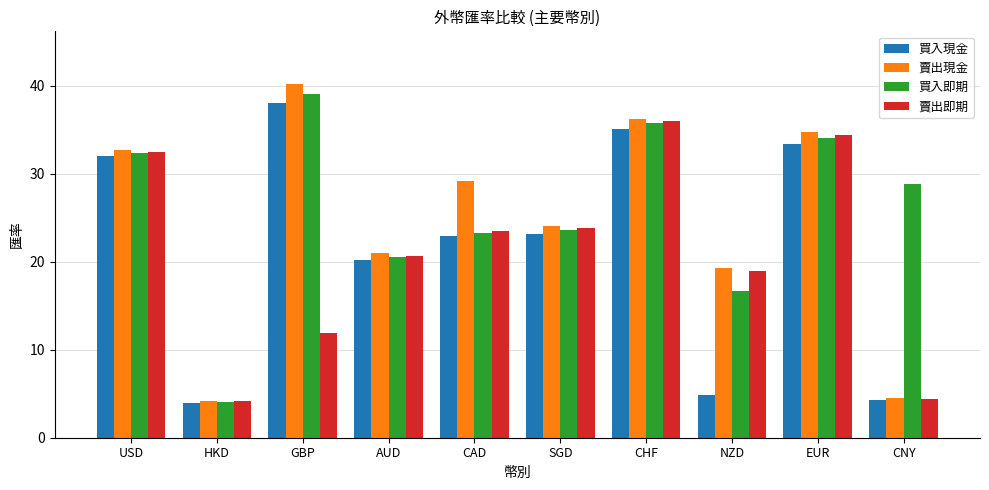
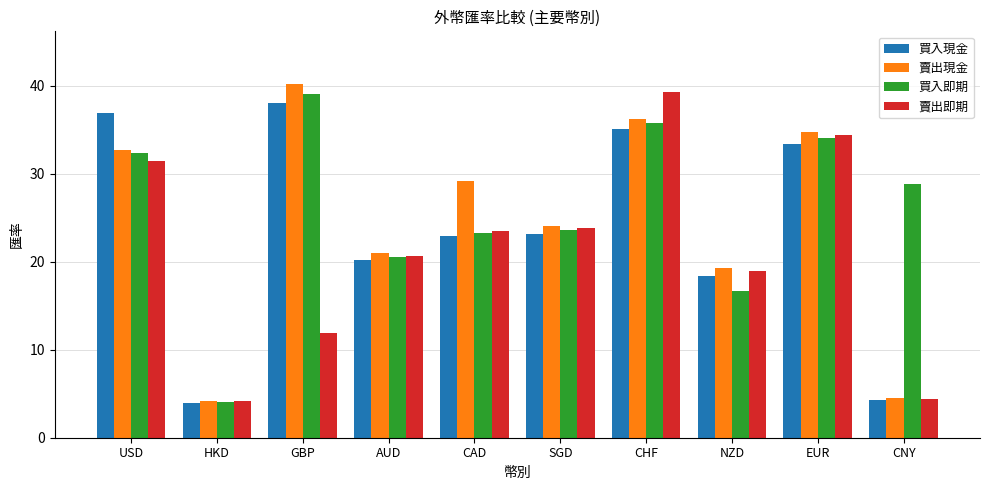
  {
    "買入現金": {
-     "USD": 32,
+     "USD": 37,
      "HKD": 4,
      "GBP": 38,
      "AUD": 20,
      "CAD": 23,
      "SGD": 23,
      "CHF": 35,
-     "NZD": 5,
+     "NZD": 18,
      "EUR": 33,
      "CNY": 4
    },
    "賣出現金": {
      "USD": 33,
      "HKD": 4,
      "GBP": 40,
      "AUD": 21,
      "CAD": 29,
      "SGD": 24,
      "CHF": 36,
      "NZD": 19,
      "EUR": 35,
      "CNY": 4
    },
    "買入即期": {
      "USD": 32,
      "HKD": 4,
      "GBP": 39,
      "AUD": 21,
      "CAD": 23,
      "SGD": 24,
      "CHF": 36,
      "NZD": 17,
      "EUR": 34,
      "CNY": 29
    },
    "賣出即期": {
-     "USD": 32,
+     "USD": 31,
      "HKD": 4,
      "GBP": 12,
      "AUD": 21,
      "CAD": 24,
      "SGD": 24,
-     "CHF": 36,
+     "CHF": 39,
      "NZD": 19,
      "EUR": 34,
      "CNY": 4
    }
  }
